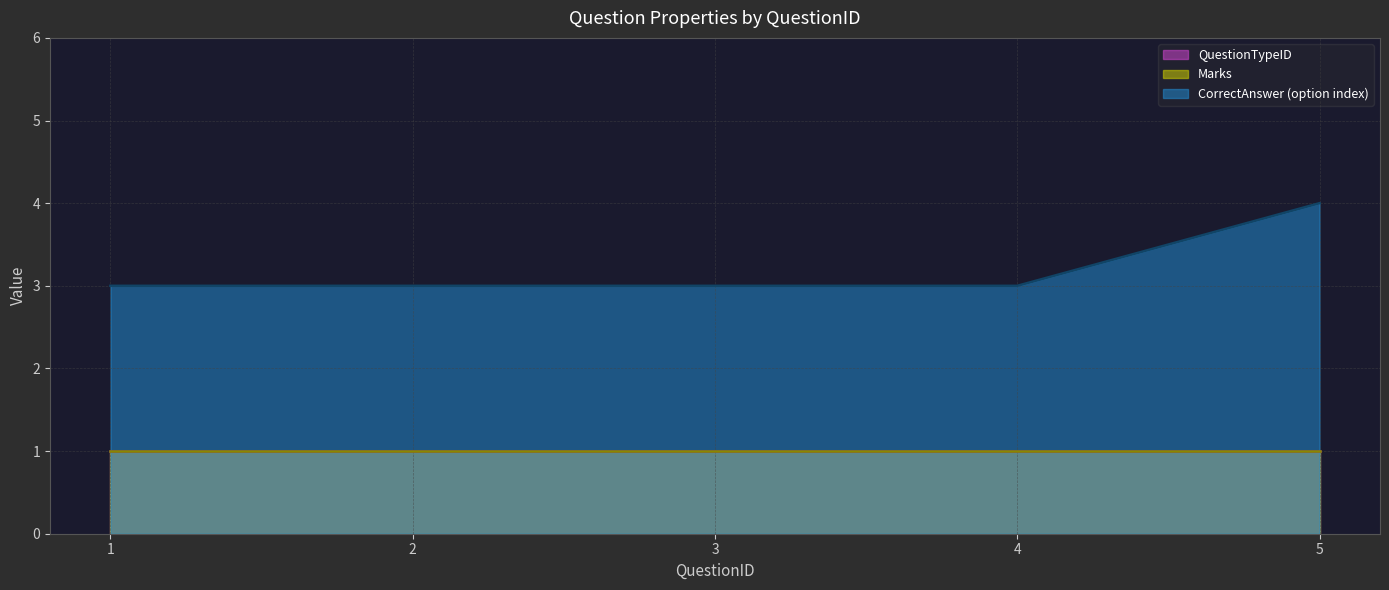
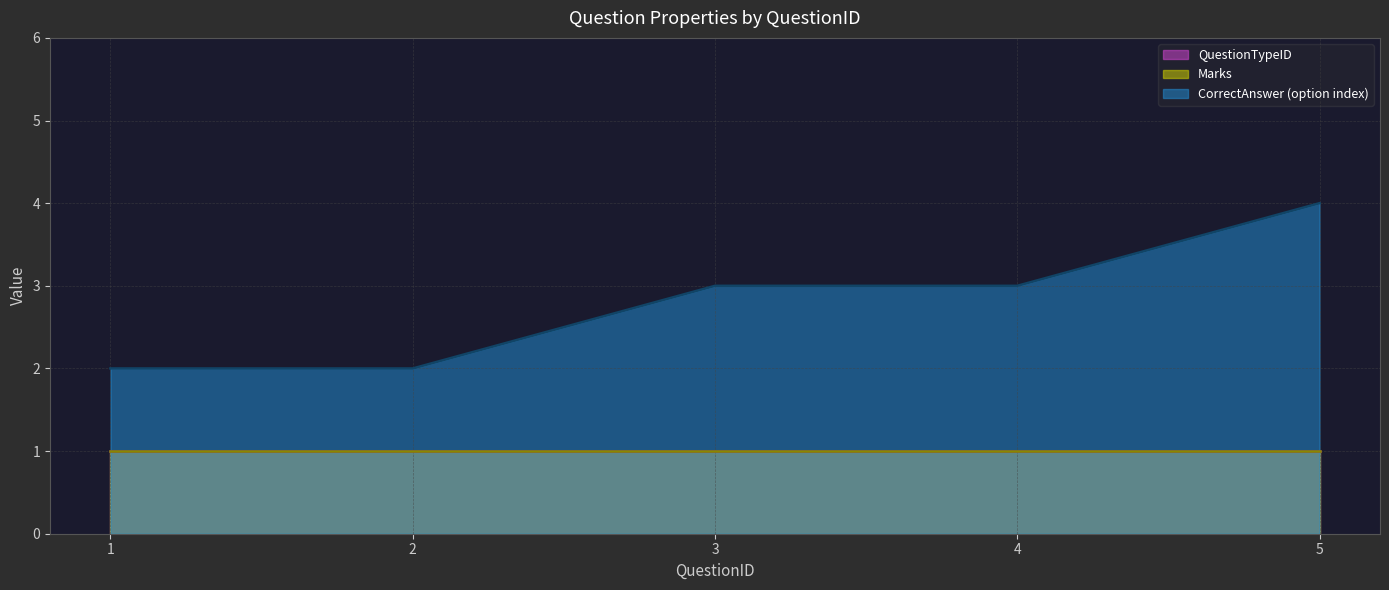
  {
    "Marks": {
      "1": 1,
      "2": 1,
      "3": 1,
      "4": 1,
      "5": 1
    },
    "CorrectAnswer (option index)": {
-     "1": 3,
-     "2": 3,
+     "1": 2,
+     "2": 2,
      "3": 3,
      "4": 3,
      "5": 4
    }
  }
